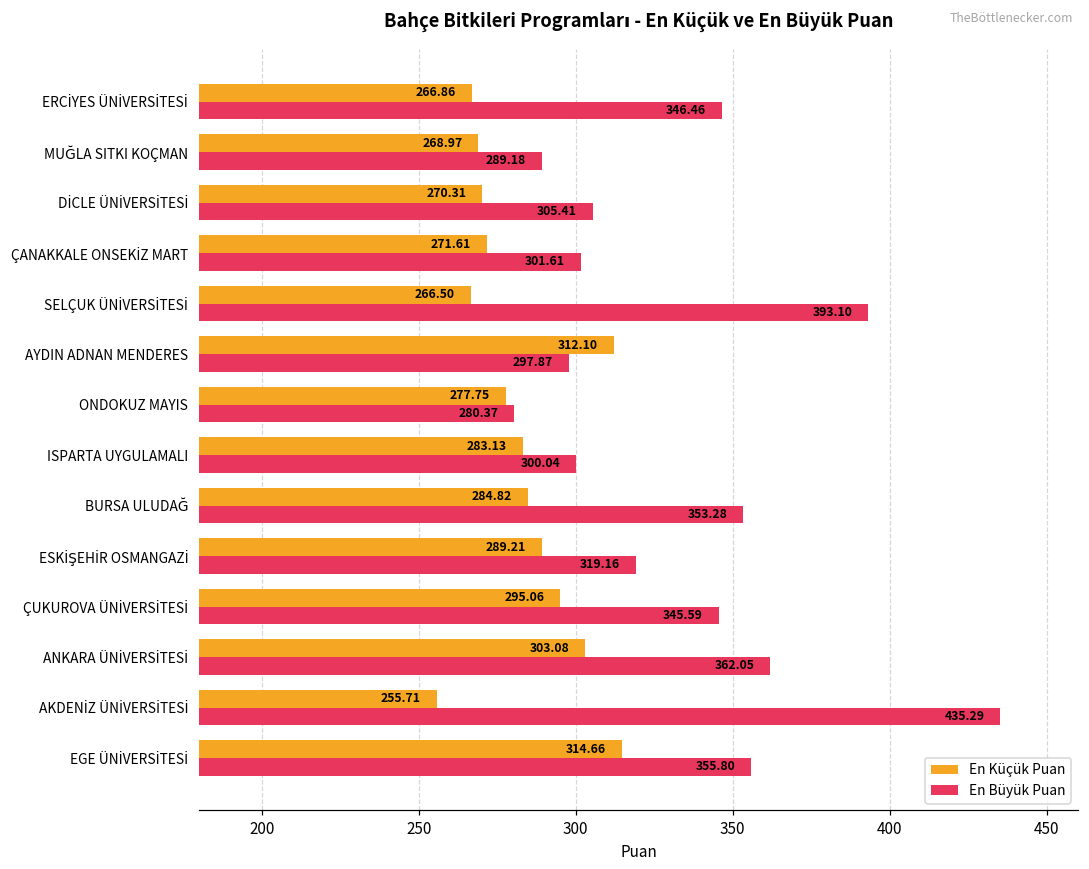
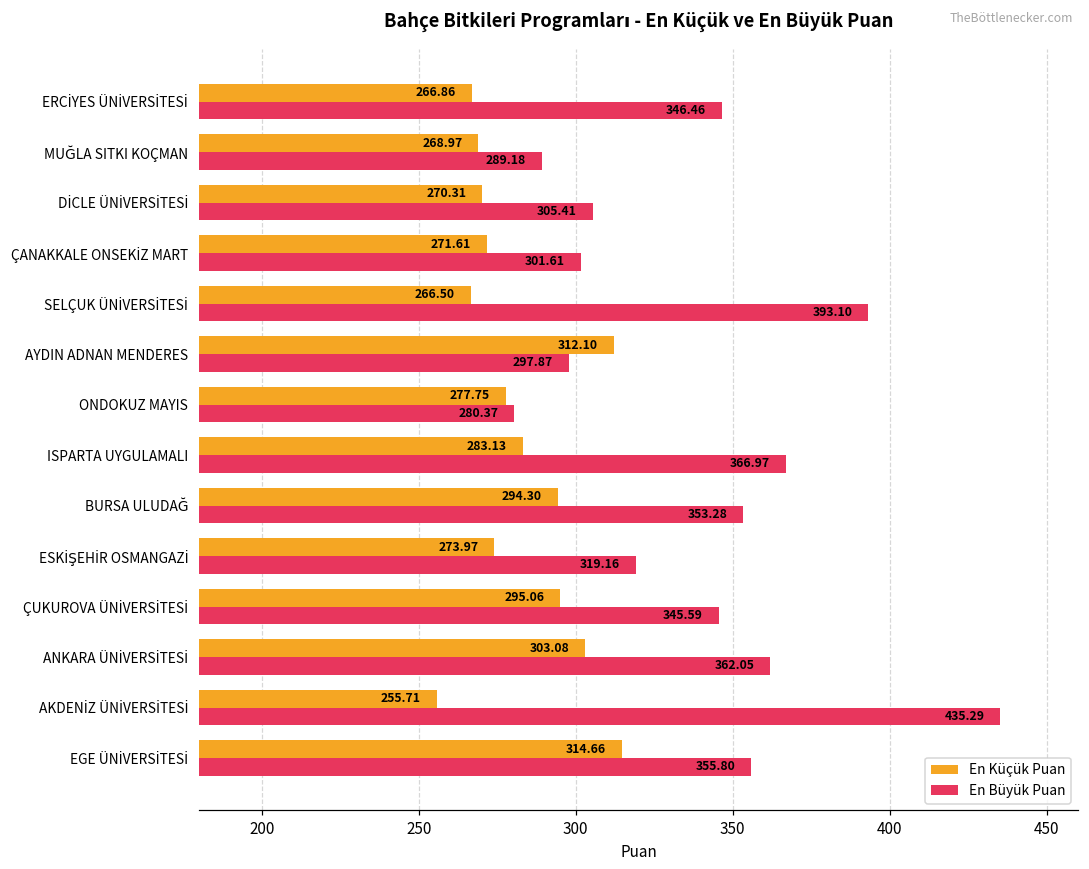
  {
    "En Küçük Puan": {
      "ERCİYES ÜNİVERSİTESİ": 266.86,
      "MUĞLA SITKI KOÇMAN": 268.97,
      "DİCLE ÜNİVERSİTESİ": 270.31,
      "ÇANAKKALE ONSEKİZ MART": 271.61,
      "SELÇUK ÜNİVERSİTESİ": 266.50,
      "AYDIN ADNAN MENDERES": 312.10,
      "ONDOKUZ MAYIS": 277.75,
      "ISPARTA UYGULAMALI": 283.13,
-     "BURSA ULUDAĞ": 284.82,
-     "ESKİŞEHİR OSMANGAZİ": 289.21,
+     "BURSA ULUDAĞ": 294.30,
+     "ESKİŞEHİR OSMANGAZİ": 273.97,
      "ÇUKUROVA ÜNİVERSİTESİ": 295.06,
      "ANKARA ÜNİVERSİTESİ": 303.08,
      "AKDENİZ ÜNİVERSİTESİ": 255.71,
      "EGE ÜNİVERSİTESİ": 314.66
    },
    "En Büyük Puan": {
      "ERCİYES ÜNİVERSİTESİ": 346.46,
      "MUĞLA SITKI KOÇMAN": 289.18,
      "DİCLE ÜNİVERSİTESİ": 305.41,
      "ÇANAKKALE ONSEKİZ MART": 301.61,
      "SELÇUK ÜNİVERSİTESİ": 393.10,
      "AYDIN ADNAN MENDERES": 297.87,
      "ONDOKUZ MAYIS": 280.37,
-     "ISPARTA UYGULAMALI": 300.04,
+     "ISPARTA UYGULAMALI": 366.97,
      "BURSA ULUDAĞ": 353.28,
      "ESKİŞEHİR OSMANGAZİ": 319.16,
      "ÇUKUROVA ÜNİVERSİTESİ": 345.59,
      "ANKARA ÜNİVERSİTESİ": 362.05,
      "AKDENİZ ÜNİVERSİTESİ": 435.29,
      "EGE ÜNİVERSİTESİ": 355.80
    }
  }
